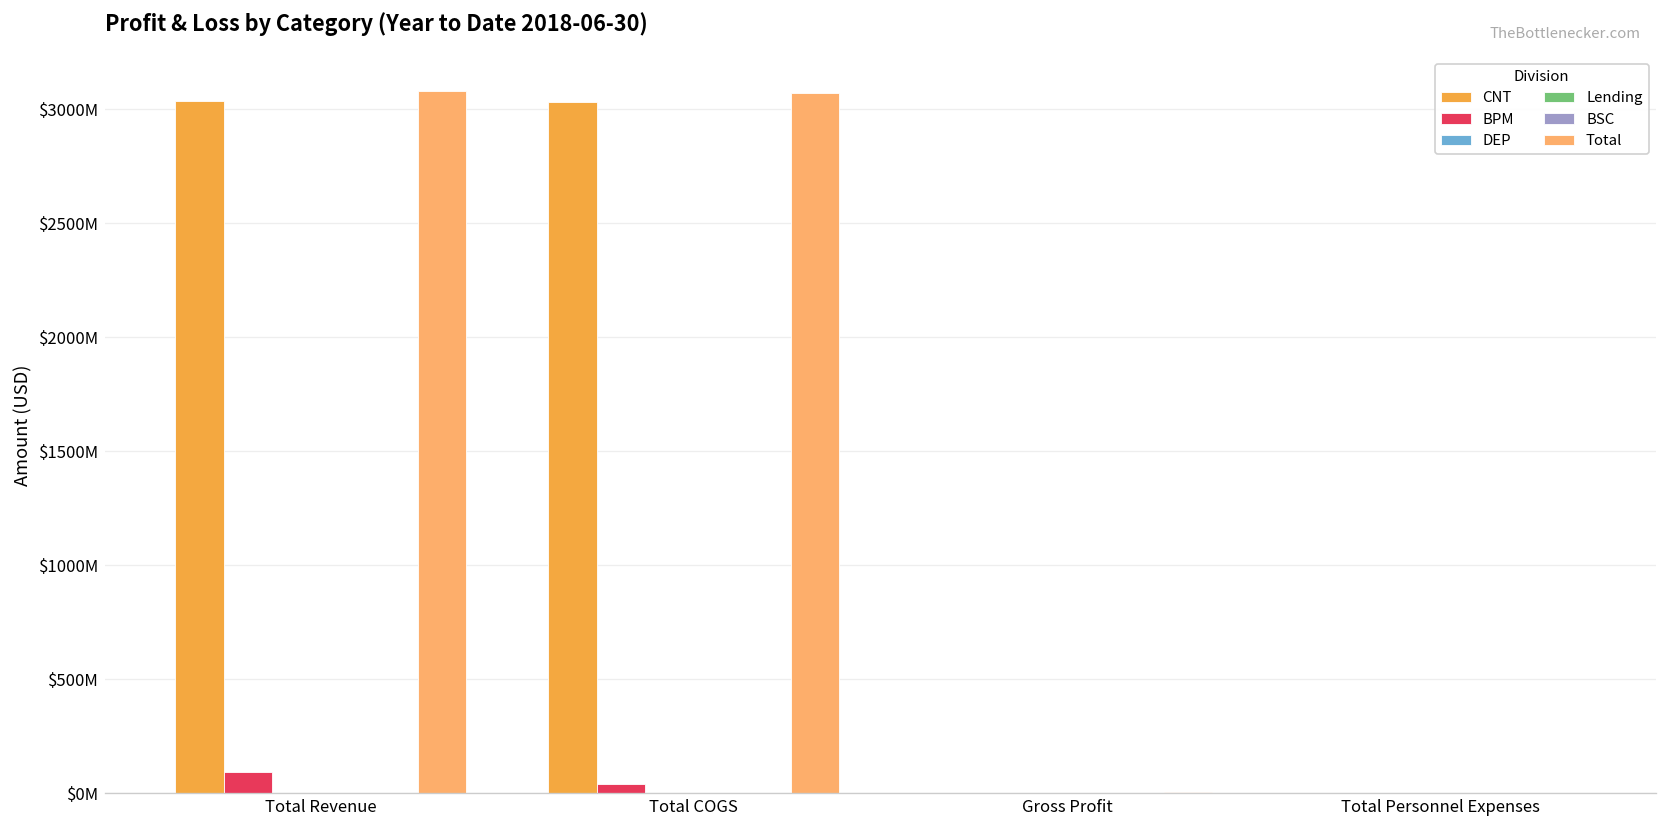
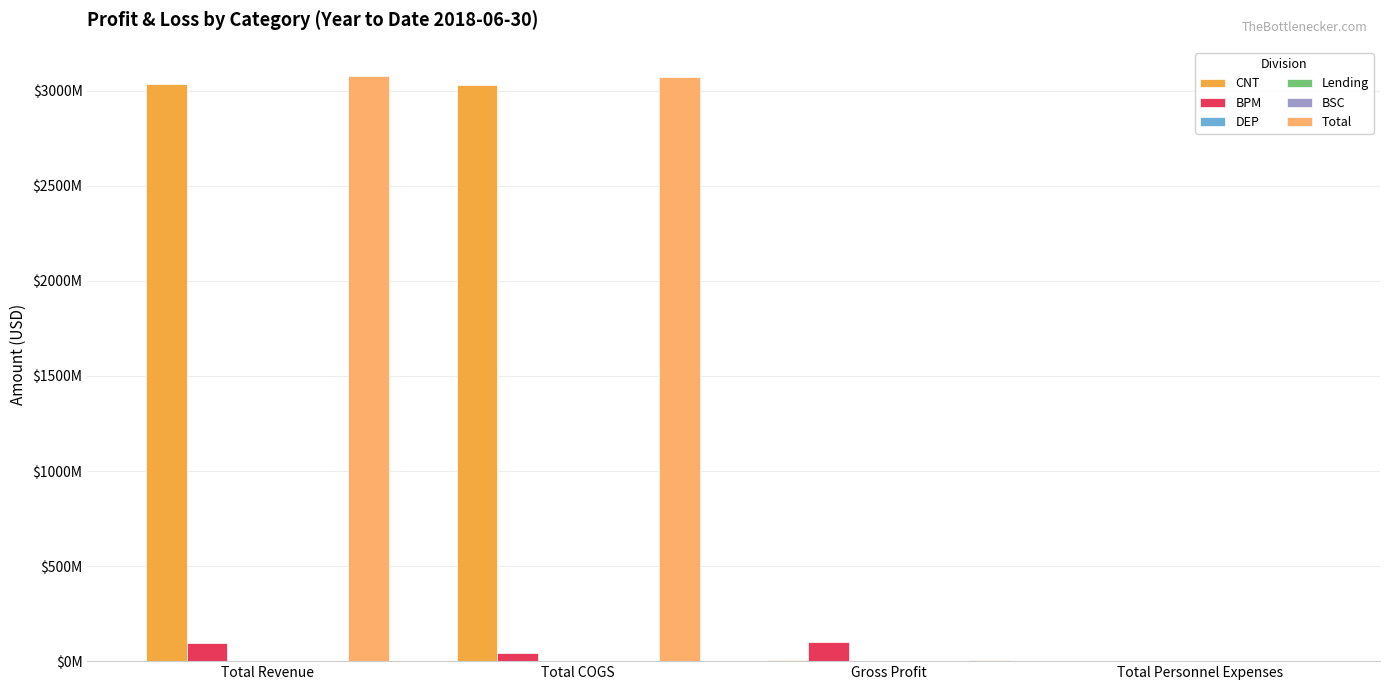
  {
    "BPM": {
      "Total Revenue": "$100000000",
      "Total COGS": "$40000000",
-     "Gross Profit": "$0",
+     "Gross Profit": "$100000000",
      "Total Personnel Expenses": "$0"
    },
    "Lending": {
      "Total Revenue": "$0",
      "Total COGS": "$0",
      "Gross Profit": "$0",
      "Total Personnel Expenses": "$0"
    }
  }
